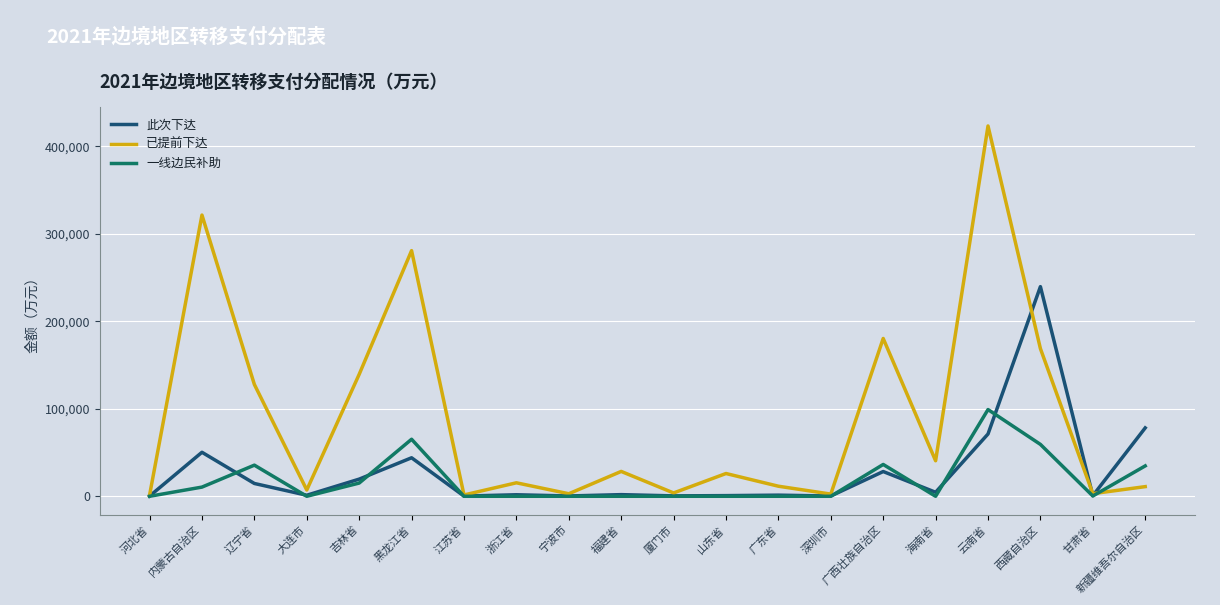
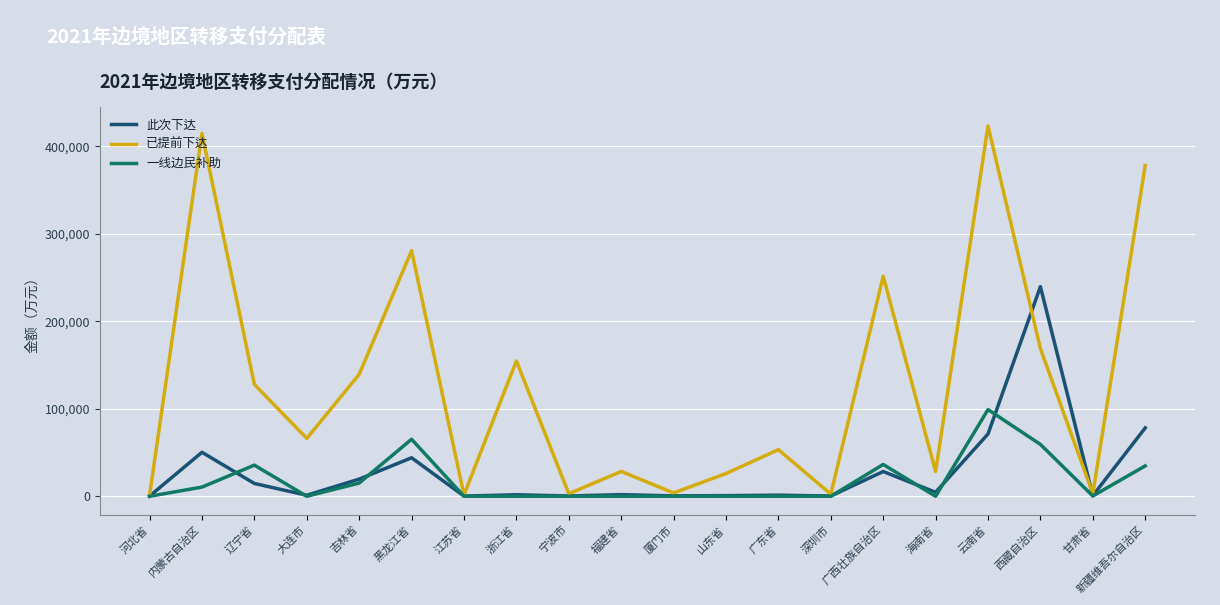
  {
    "已提前下达": {
-     "内蒙古自治区": "320,000",
+     "内蒙古自治区": "410,000",
      "辽宁省": "130,000",
-     "大连市": "10,000",
+     "大连市": "70,000",
      "吉林省": "140,000",
      "黑龙江省": "280,000",
-     "浙江省": "20,000",
+     "浙江省": "150,000",
      "福建省": "30,000",
      "厦门市": "0",
      "山东省": "30,000",
-     "广东省": "10,000",
-     "广西壮族自治区": "180,000",
-     "海南省": "40,000",
+     "广东省": "50,000",
+     "广西壮族自治区": "250,000",
+     "海南省": "30,000",
      "云南省": "420,000",
      "西藏自治区": "170,000",
-     "新疆维吾尔自治区": "10,000"
+     "新疆维吾尔自治区": "380,000"
    }
  }
